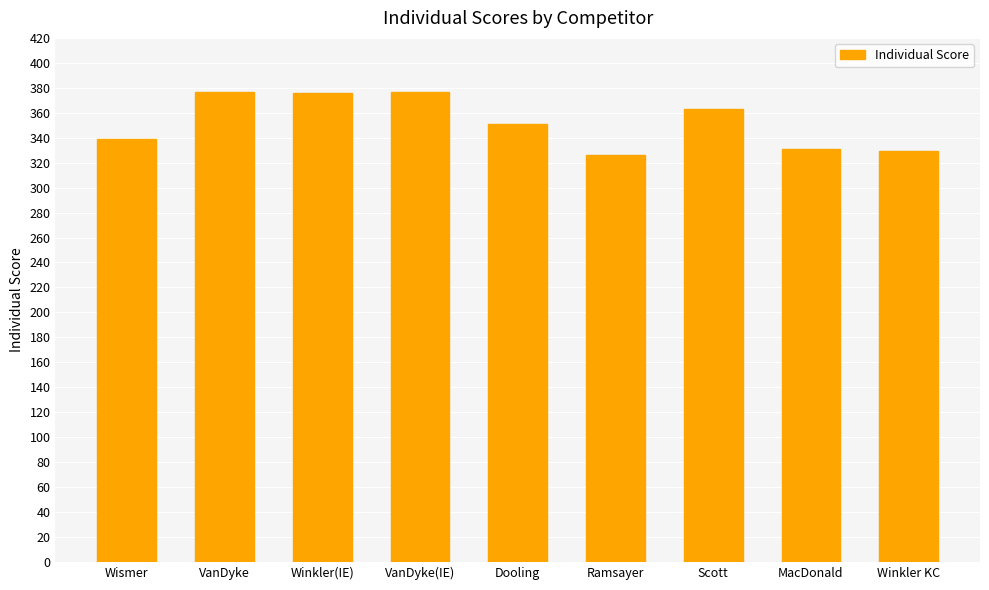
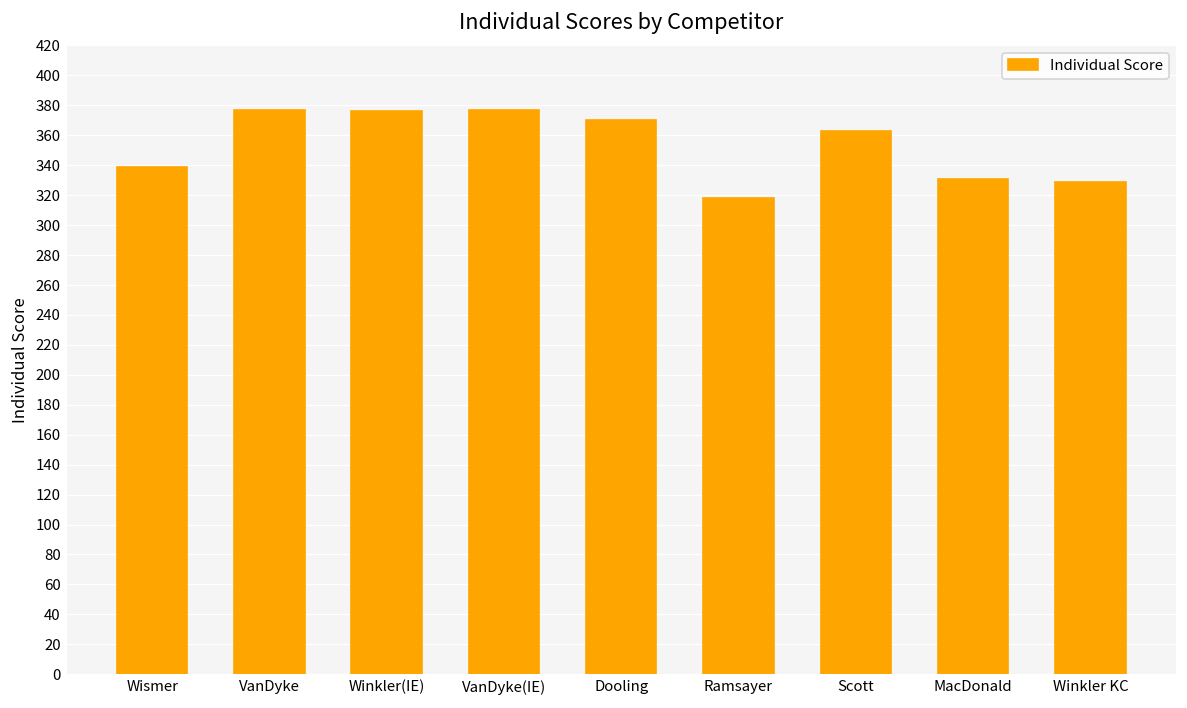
  {
    "Wismer": 339,
    "VanDyke": 377,
    "Winkler(IE)": 376,
    "VanDyke(IE)": 377,
-   "Dooling": 351,
-   "Ramsayer": 326,
+   "Dooling": 370,
+   "Ramsayer": 318,
    "Scott": 363,
    "MacDonald": 331,
    "Winkler KC": 329
  }
